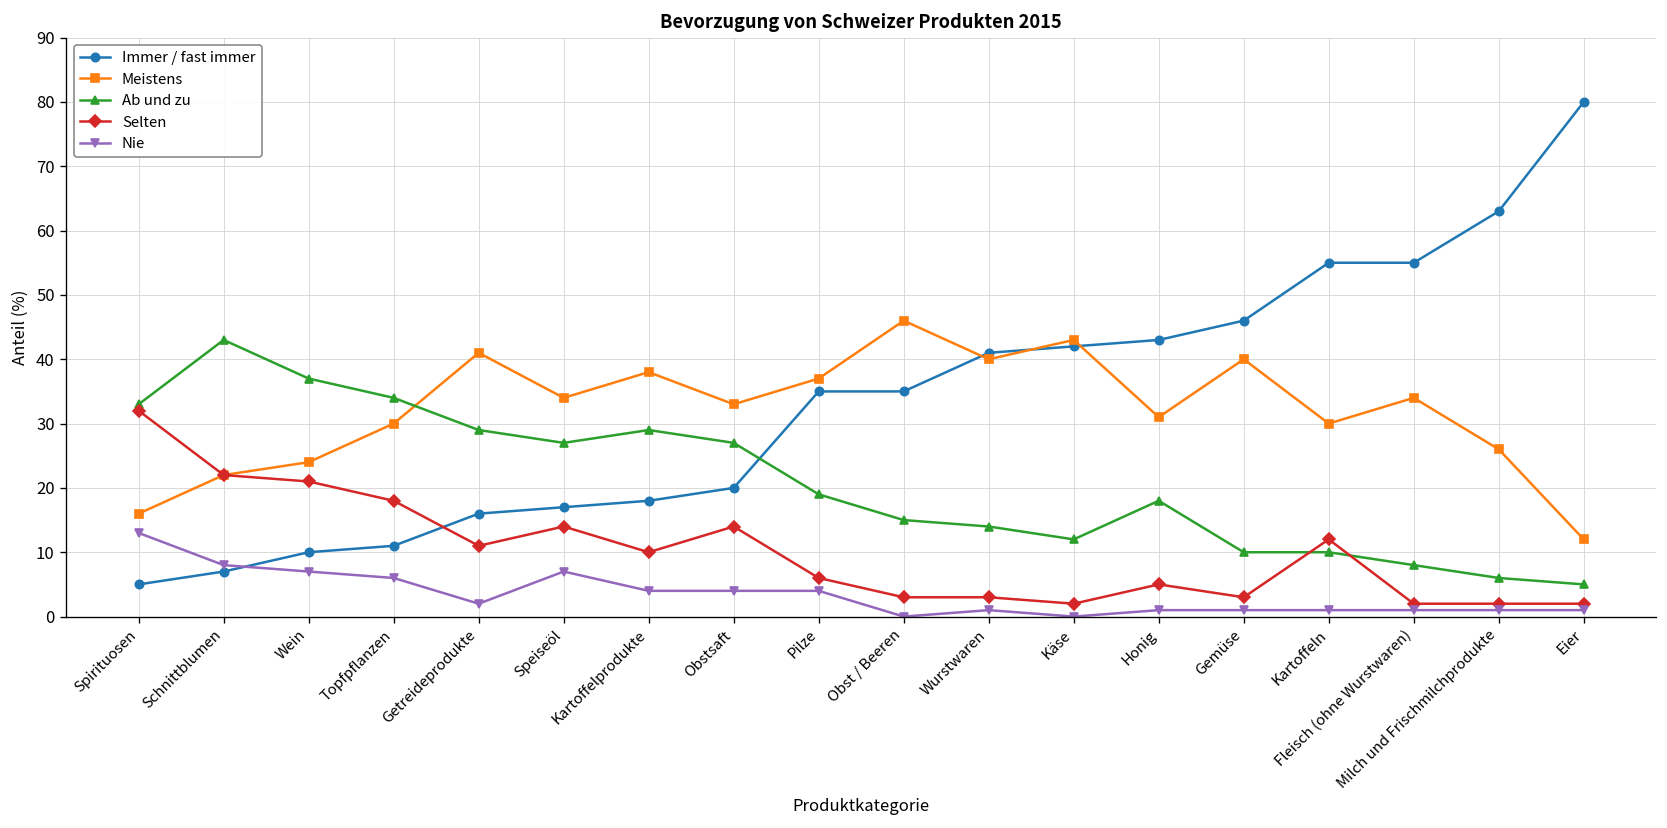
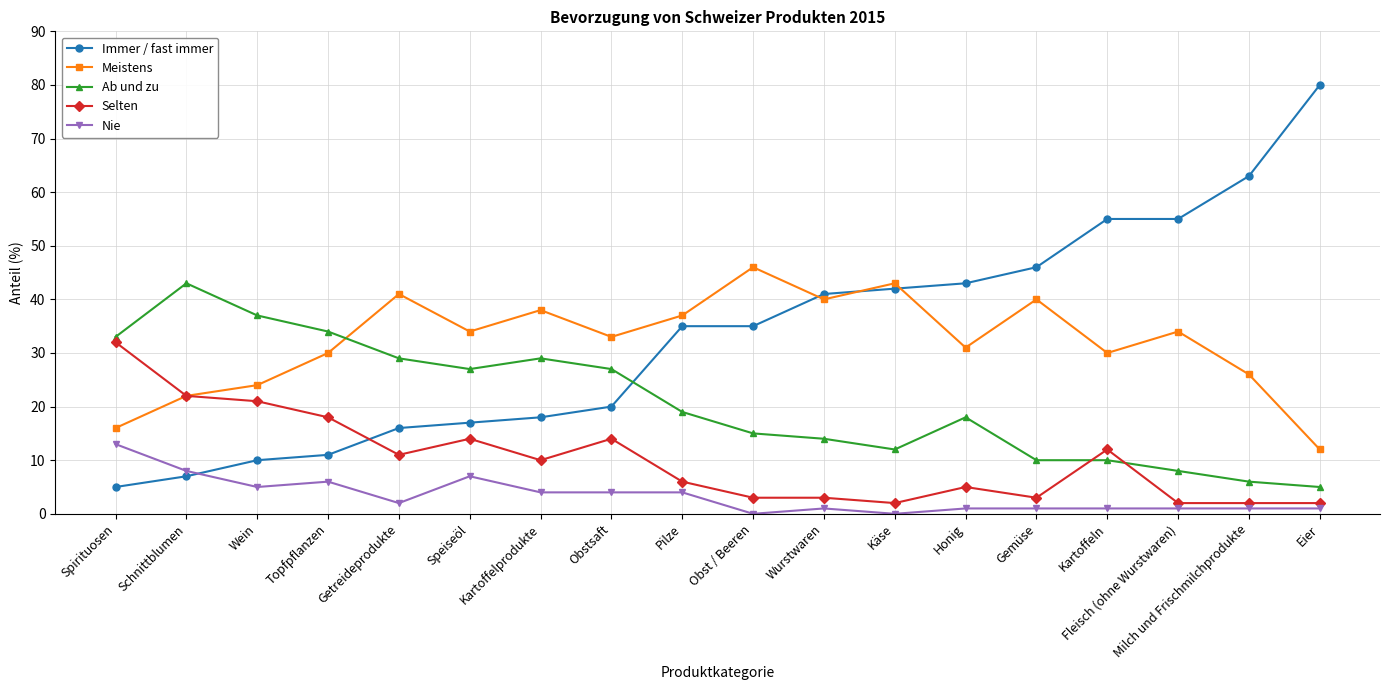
  {
    "Immer / fast immer": {
      "Spirituosen": 5,
      "Schnittblumen": 7,
      "Wein": 10,
      "Topfpflanzen": 11,
      "Getreideprodukte": 16,
      "Speiseöl": 17,
      "Kartoffelprodukte": 18,
      "Obstsaft": 20,
      "Pilze": 35,
      "Obst / Beeren": 35,
      "Wurstwaren": 41,
      "Käse": 42,
      "Honig": 43,
      "Gemüse": 46,
      "Kartoffeln": 55,
      "Fleisch (ohne Wurstwaren)": 55,
      "Milch und Frischmilchprodukte": 63,
      "Eier": 80
    },
    "Meistens": {
      "Spirituosen": 16,
      "Wein": 24,
      "Topfpflanzen": 30,
      "Getreideprodukte": 41,
      "Speiseöl": 34,
      "Kartoffelprodukte": 38,
      "Obstsaft": 33,
      "Pilze": 37,
      "Obst / Beeren": 46,
      "Wurstwaren": 40,
      "Käse": 43,
      "Honig": 31,
      "Gemüse": 40,
      "Kartoffeln": 30,
      "Fleisch (ohne Wurstwaren)": 34,
      "Milch und Frischmilchprodukte": 26,
      "Eier": 12
    },
    "Ab und zu": {
      "Spirituosen": 33,
      "Schnittblumen": 43,
      "Wein": 37,
      "Topfpflanzen": 34,
      "Getreideprodukte": 29,
      "Speiseöl": 27,
      "Kartoffelprodukte": 29,
      "Obstsaft": 27,
      "Pilze": 19,
      "Obst / Beeren": 15,
      "Wurstwaren": 14,
      "Käse": 12,
      "Honig": 18,
      "Gemüse": 10,
      "Kartoffeln": 10,
      "Fleisch (ohne Wurstwaren)": 8,
      "Milch und Frischmilchprodukte": 6,
      "Eier": 5
    },
    "Selten": {
      "Spirituosen": 32,
      "Wein": 21,
      "Topfpflanzen": 18,
      "Getreideprodukte": 11,
      "Speiseöl": 14,
      "Kartoffelprodukte": 10,
      "Obstsaft": 14,
      "Pilze": 6,
      "Obst / Beeren": 3,
      "Wurstwaren": 3,
      "Käse": 2,
      "Honig": 5,
      "Gemüse": 3,
      "Kartoffeln": 12,
      "Fleisch (ohne Wurstwaren)": 2,
      "Milch und Frischmilchprodukte": 2,
      "Eier": 2
    },
    "Nie": {
      "Spirituosen": 13,
      "Schnittblumen": 8,
-     "Wein": 7,
+     "Wein": 5,
      "Topfpflanzen": 6,
      "Getreideprodukte": 2,
      "Speiseöl": 7,
      "Kartoffelprodukte": 4,
      "Obstsaft": 4,
      "Pilze": 4,
      "Obst / Beeren": 0,
      "Wurstwaren": 1,
      "Käse": 0,
      "Honig": 1,
      "Gemüse": 1,
      "Kartoffeln": 1,
      "Fleisch (ohne Wurstwaren)": 1,
      "Milch und Frischmilchprodukte": 1,
      "Eier": 1
    }
  }
